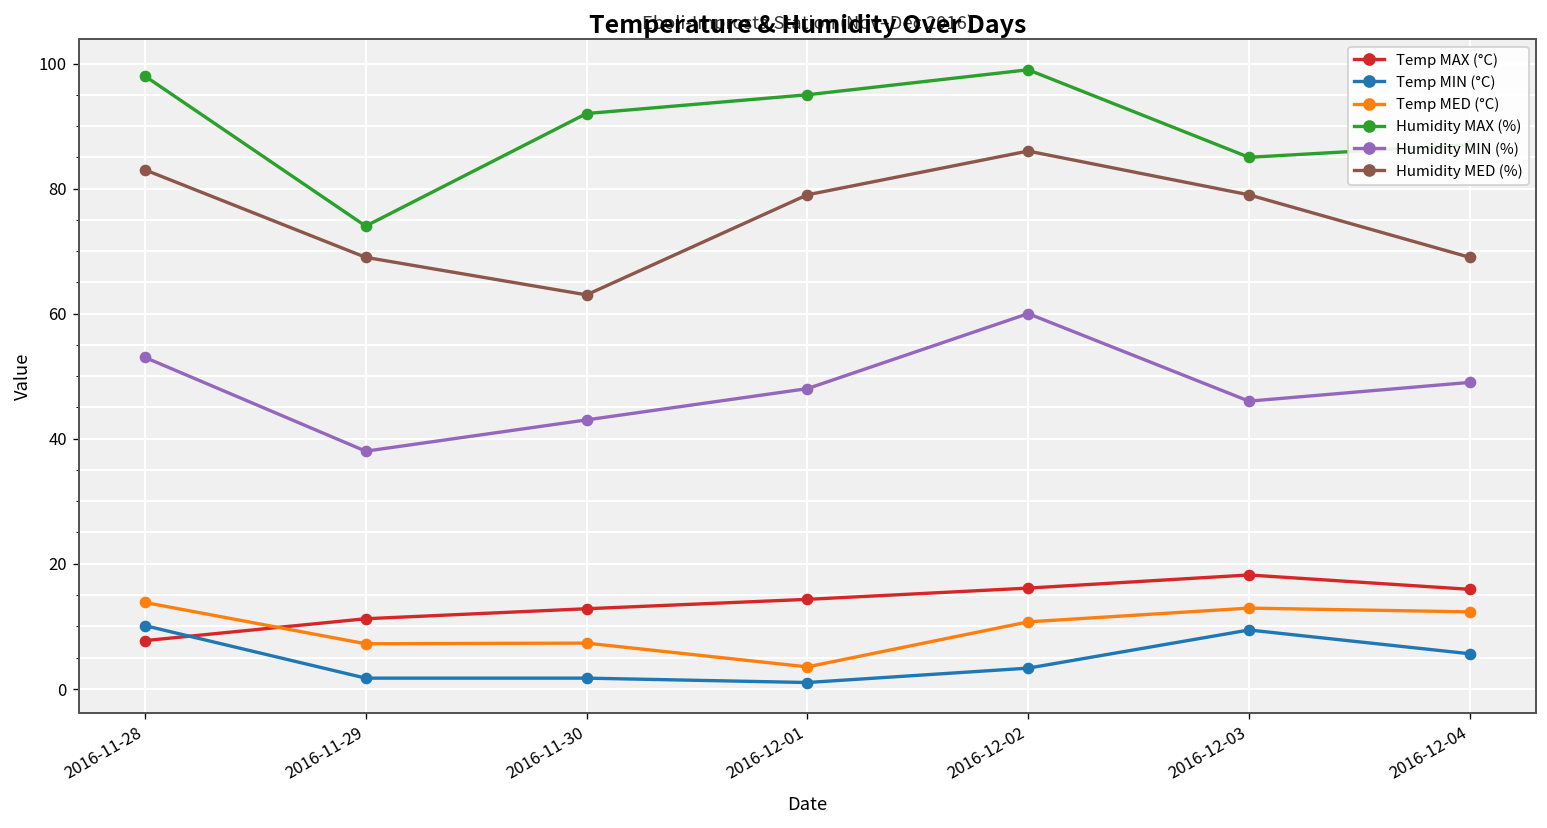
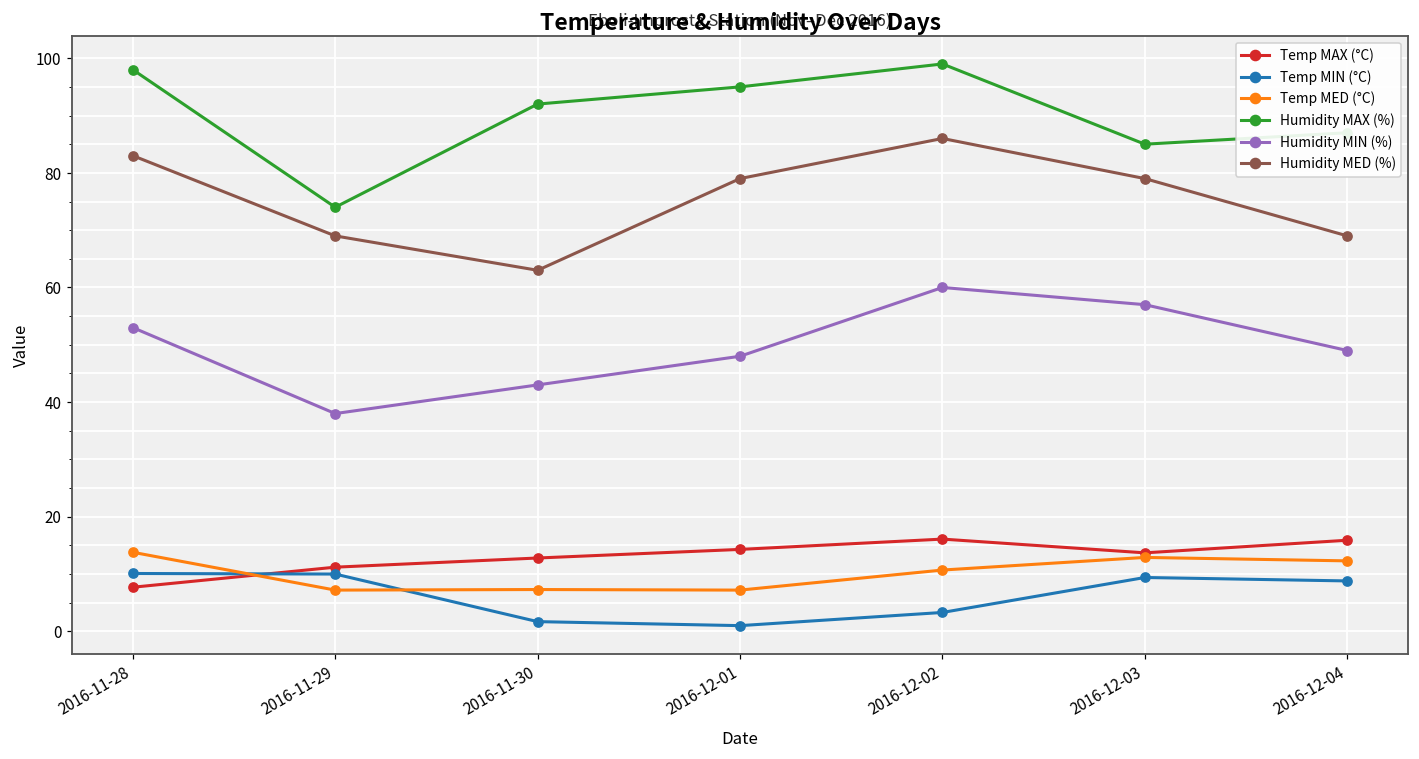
  {
    "Temp MAX (°C)": {
      "2016-11-28": 8,
      "2016-11-29": 11,
      "2016-11-30": 13,
      "2016-12-01": 14,
      "2016-12-02": 16,
-     "2016-12-03": 18,
+     "2016-12-03": 14,
      "2016-12-04": 16
    },
    "Temp MIN (°C)": {
      "2016-11-28": 10,
-     "2016-11-29": 2,
+     "2016-11-29": 10,
      "2016-11-30": 2,
      "2016-12-01": 1,
      "2016-12-02": 3,
      "2016-12-03": 9,
-     "2016-12-04": 6
+     "2016-12-04": 9
    },
    "Temp MED (°C)": {
      "2016-11-28": 14,
      "2016-11-29": 7,
      "2016-11-30": 7,
-     "2016-12-01": 4,
+     "2016-12-01": 7,
      "2016-12-02": 11,
      "2016-12-03": 13,
      "2016-12-04": 12
    },
    "Humidity MAX (%)": {
      "2016-11-28": 98,
      "2016-11-29": 74,
      "2016-11-30": 92,
      "2016-12-01": 95,
      "2016-12-02": 99,
      "2016-12-03": 85
    },
    "Humidity MIN (%)": {
      "2016-11-28": 53,
      "2016-11-29": 38,
      "2016-11-30": 43,
      "2016-12-01": 48,
      "2016-12-02": 60,
-     "2016-12-03": 46,
+     "2016-12-03": 57,
      "2016-12-04": 49
    },
    "Humidity MED (%)": {
      "2016-11-28": 83,
      "2016-11-29": 69,
      "2016-11-30": 63,
      "2016-12-01": 79,
      "2016-12-02": 86,
      "2016-12-03": 79,
      "2016-12-04": 69
    }
  }
